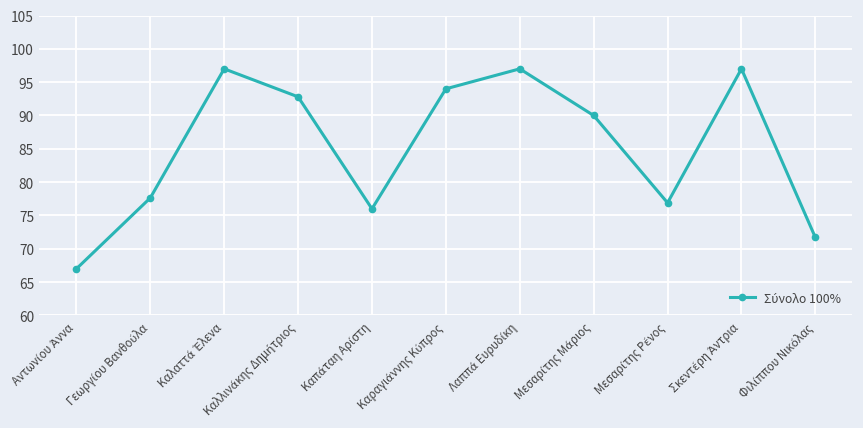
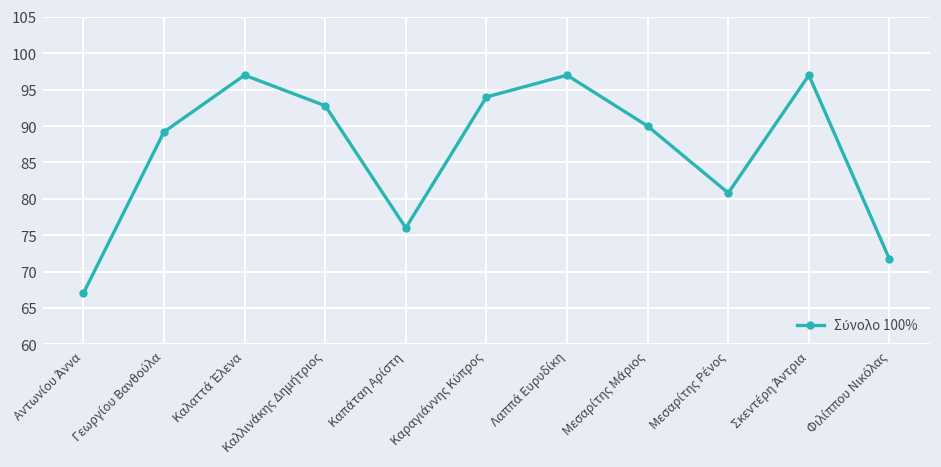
  {
    "Αντωνίου Άννα": 67,
-   "Γεωργίου Βανθούλα": 78,
+   "Γεωργίου Βανθούλα": 89,
    "Καλαττά Έλενα": 97,
    "Καλλινάκης Δημήτριος": 93,
    "Καπάταη Αρίστη": 76,
    "Καραγιάννης Κύπρος": 94,
    "Λαππά Ευρυδίκη": 97,
    "Μεσαρίτης Μάριος": 90,
-   "Μεσαρίτης Ρένος": 77,
+   "Μεσαρίτης Ρένος": 81,
    "Σκεντέρη Άντρια": 97,
    "Φιλίππου Νικόλας": 72
  }
